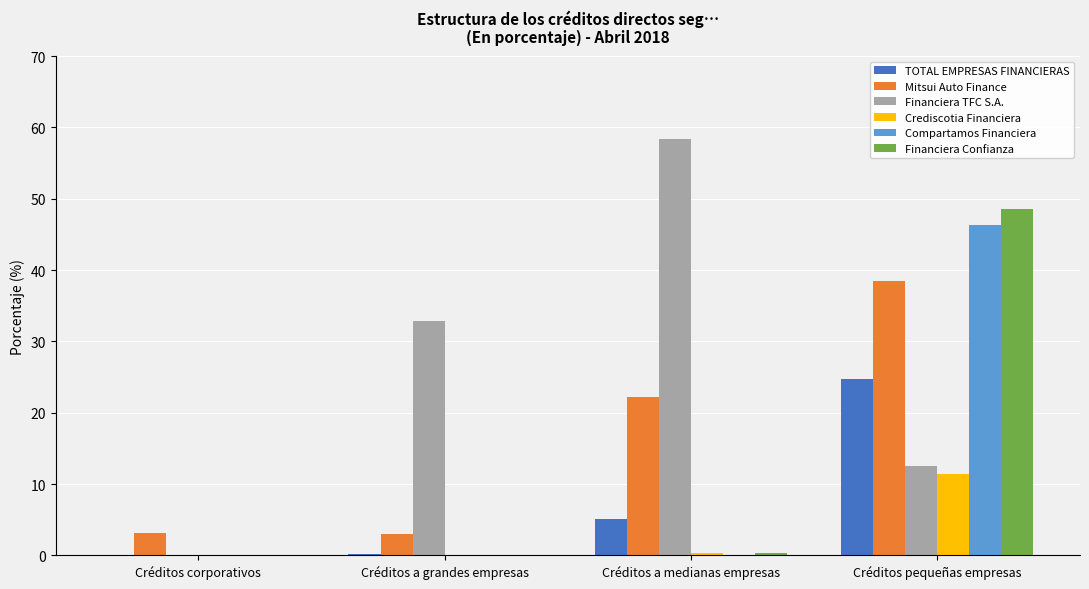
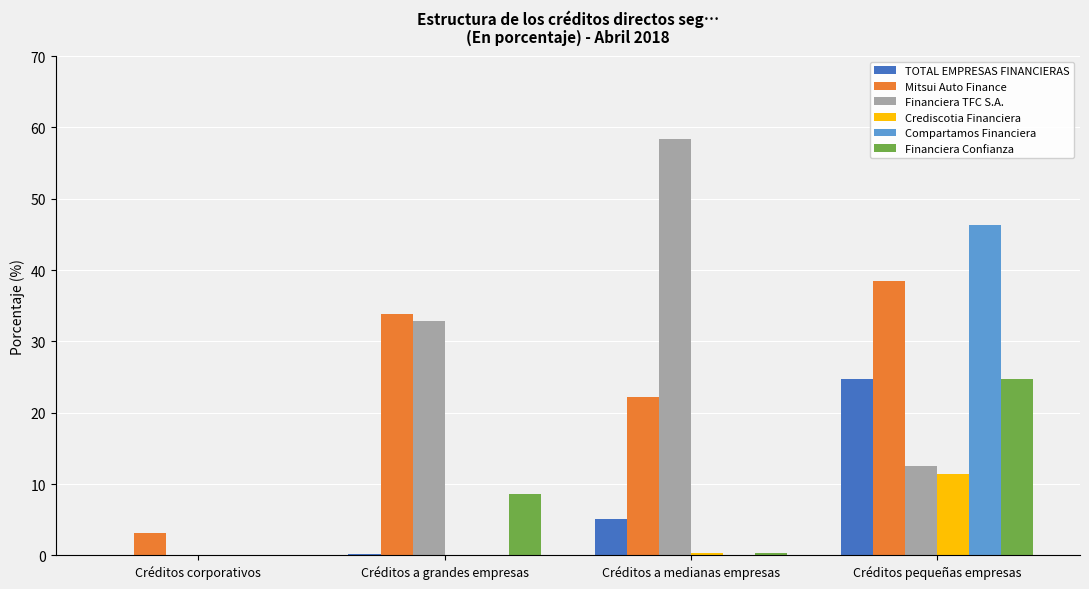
  {
    "Mitsui Auto Finance": {
      "Créditos corporativos": 3,
-     "Créditos a grandes empresas": 3,
+     "Créditos a grandes empresas": 34,
      "Créditos a medianas empresas": 22,
      "Créditos pequeñas empresas": 38
    },
    "Financiera TFC S.A.": {
      "Créditos corporativos": 0,
      "Créditos a grandes empresas": 33,
      "Créditos a medianas empresas": 58,
      "Créditos pequeñas empresas": 12
    },
    "Crediscotia Financiera": {
      "Créditos corporativos": 0,
      "Créditos a grandes empresas": 0,
      "Créditos a medianas empresas": 0,
      "Créditos pequeñas empresas": 11
    },
    "Financiera Confianza": {
      "Créditos corporativos": 0,
-     "Créditos a grandes empresas": 0,
-     "Créditos pequeñas empresas": 49
+     "Créditos a grandes empresas": 9,
+     "Créditos pequeñas empresas": 25
    }
  }
